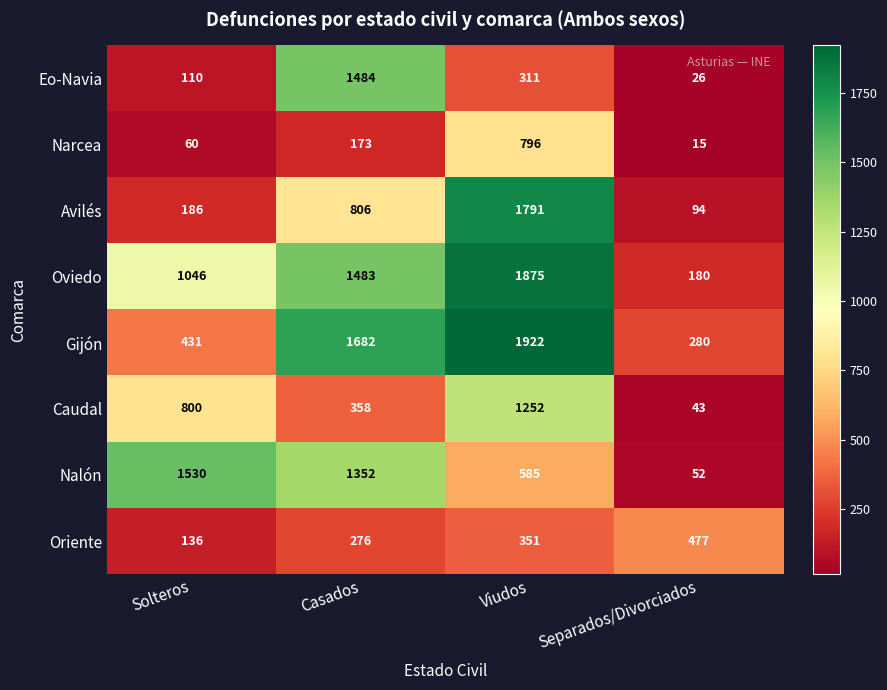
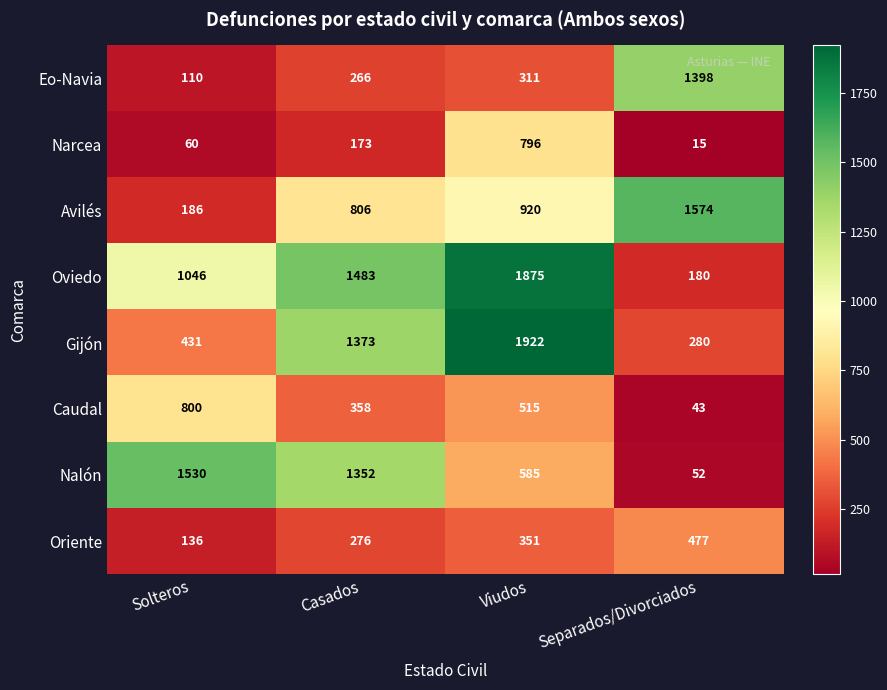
  {
    "Eo-Navia": {
      "Solteros": 110,
-     "Casados": 1484,
+     "Casados": 266,
      "Viudos": 311,
-     "Separados/Divorciados": 26
+     "Separados/Divorciados": 1398
    },
    "Narcea": {
      "Solteros": 60,
      "Casados": 173,
      "Viudos": 796,
      "Separados/Divorciados": 15
    },
    "Avilés": {
      "Solteros": 186,
      "Casados": 806,
-     "Viudos": 1791,
-     "Separados/Divorciados": 94
+     "Viudos": 920,
+     "Separados/Divorciados": 1574
    },
    "Oviedo": {
      "Solteros": 1046,
      "Casados": 1483,
      "Viudos": 1875,
      "Separados/Divorciados": 180
    },
    "Gijón": {
      "Solteros": 431,
-     "Casados": 1682,
+     "Casados": 1373,
      "Viudos": 1922,
      "Separados/Divorciados": 280
    },
    "Caudal": {
      "Solteros": 800,
      "Casados": 358,
-     "Viudos": 1252,
+     "Viudos": 515,
      "Separados/Divorciados": 43
    },
    "Nalón": {
      "Solteros": 1530,
      "Casados": 1352,
      "Viudos": 585,
      "Separados/Divorciados": 52
    },
    "Oriente": {
      "Solteros": 136,
      "Casados": 276,
      "Viudos": 351,
      "Separados/Divorciados": 477
    }
  }
